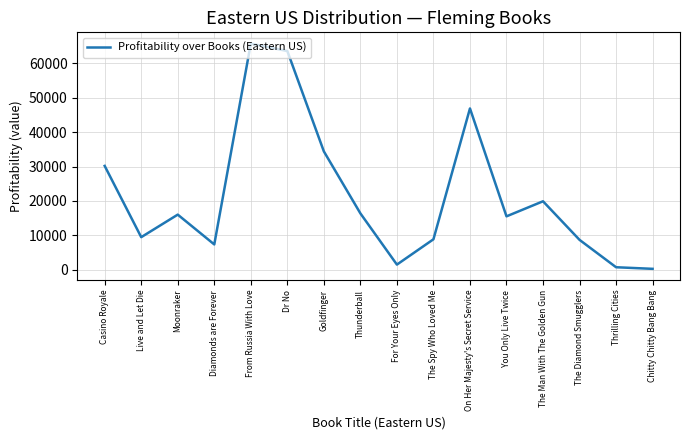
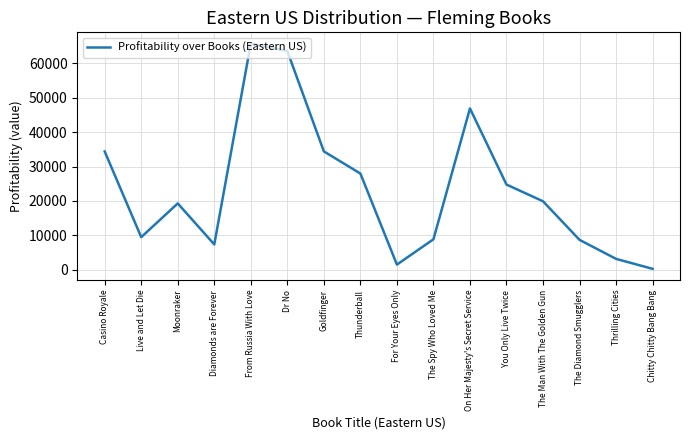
  {
-   "Casino Royale": 30000,
+   "Casino Royale": 34000,
    "Live and Let Die": 9000,
-   "Moonraker": 16000,
+   "Moonraker": 19000,
    "Diamonds are Forever": 7000,
    "Goldfinger": 34000,
-   "Thunderball": 16000,
+   "Thunderball": 28000,
    "For Your Eyes Only": 1000,
    "The Spy Who Loved Me": 9000,
    "On Her Majesty's Secret Service": 47000,
-   "You Only Live Twice": 16000,
+   "You Only Live Twice": 25000,
    "The Man With The Golden Gun": 20000,
    "The Diamond Smugglers": 9000,
-   "Thrilling Cities": 1000,
+   "Thrilling Cities": 3000,
    "Chitty Chitty Bang Bang": 0
  }
